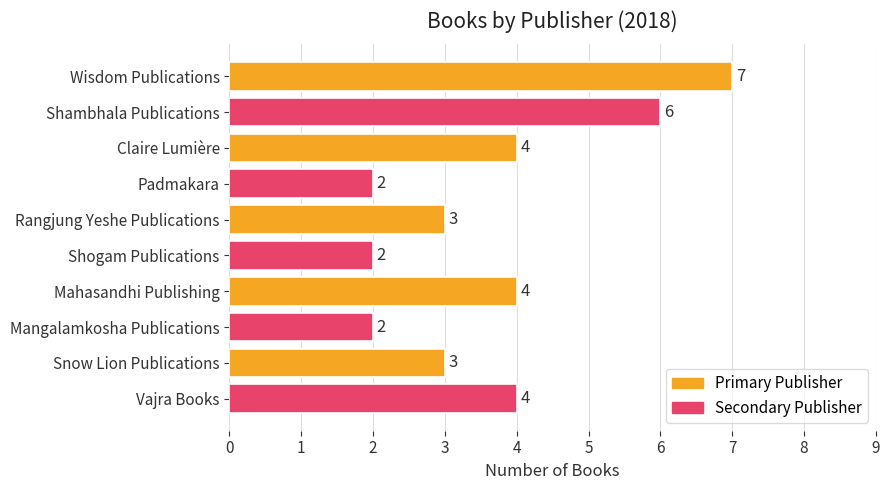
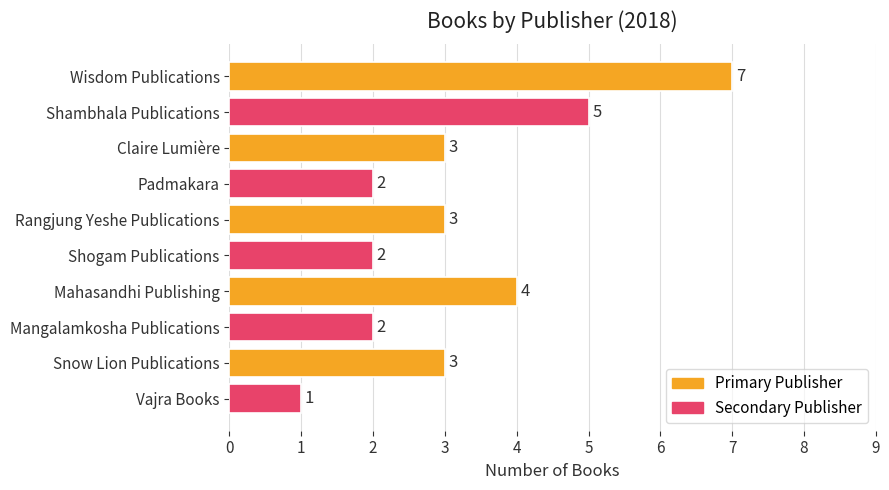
  {
    "Wisdom Publications": 7,
-   "Shambhala Publications": 6,
-   "Claire Lumière": 4,
+   "Shambhala Publications": 5,
+   "Claire Lumière": 3,
    "Padmakara": 2,
    "Rangjung Yeshe Publications": 3,
    "Shogam Publications": 2,
    "Mahasandhi Publishing": 4,
    "Mangalamkosha Publications": 2,
    "Snow Lion Publications": 3,
-   "Vajra Books": 4
+   "Vajra Books": 1
  }
